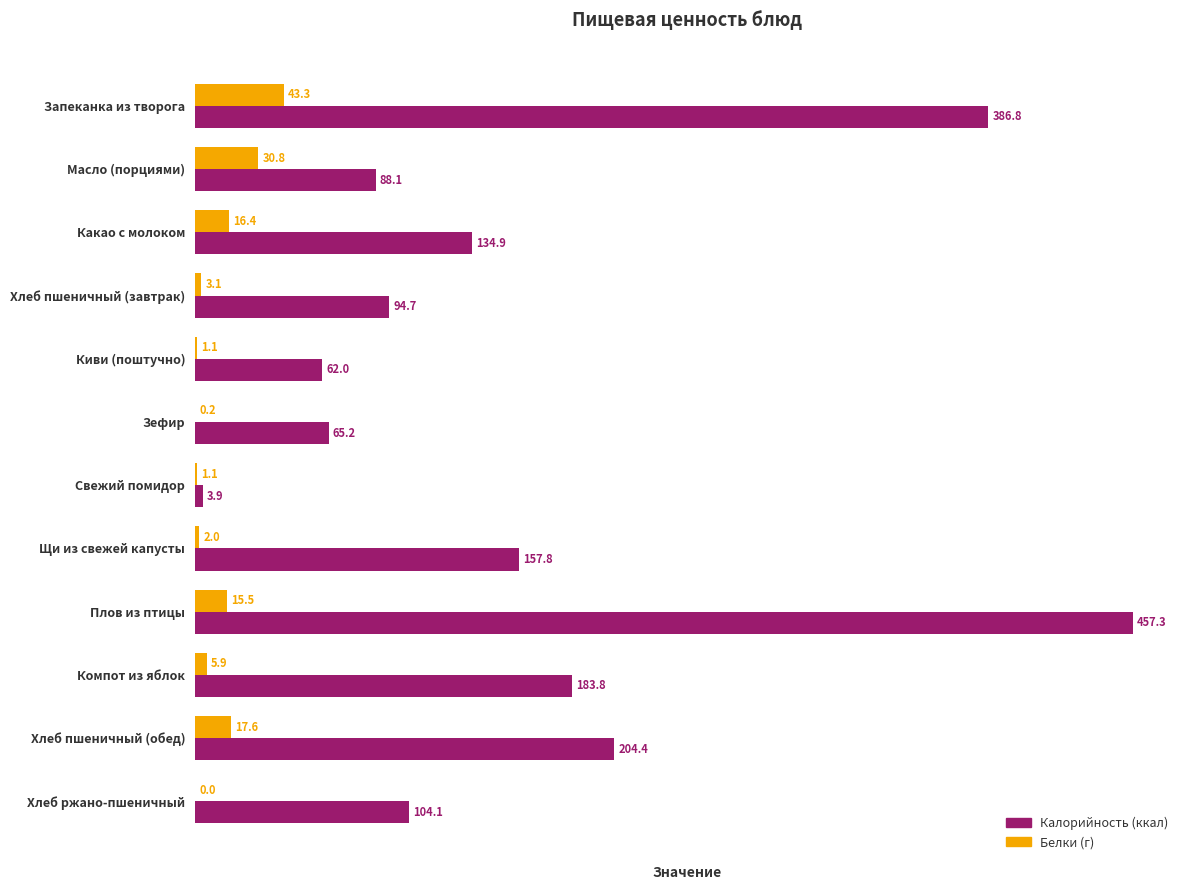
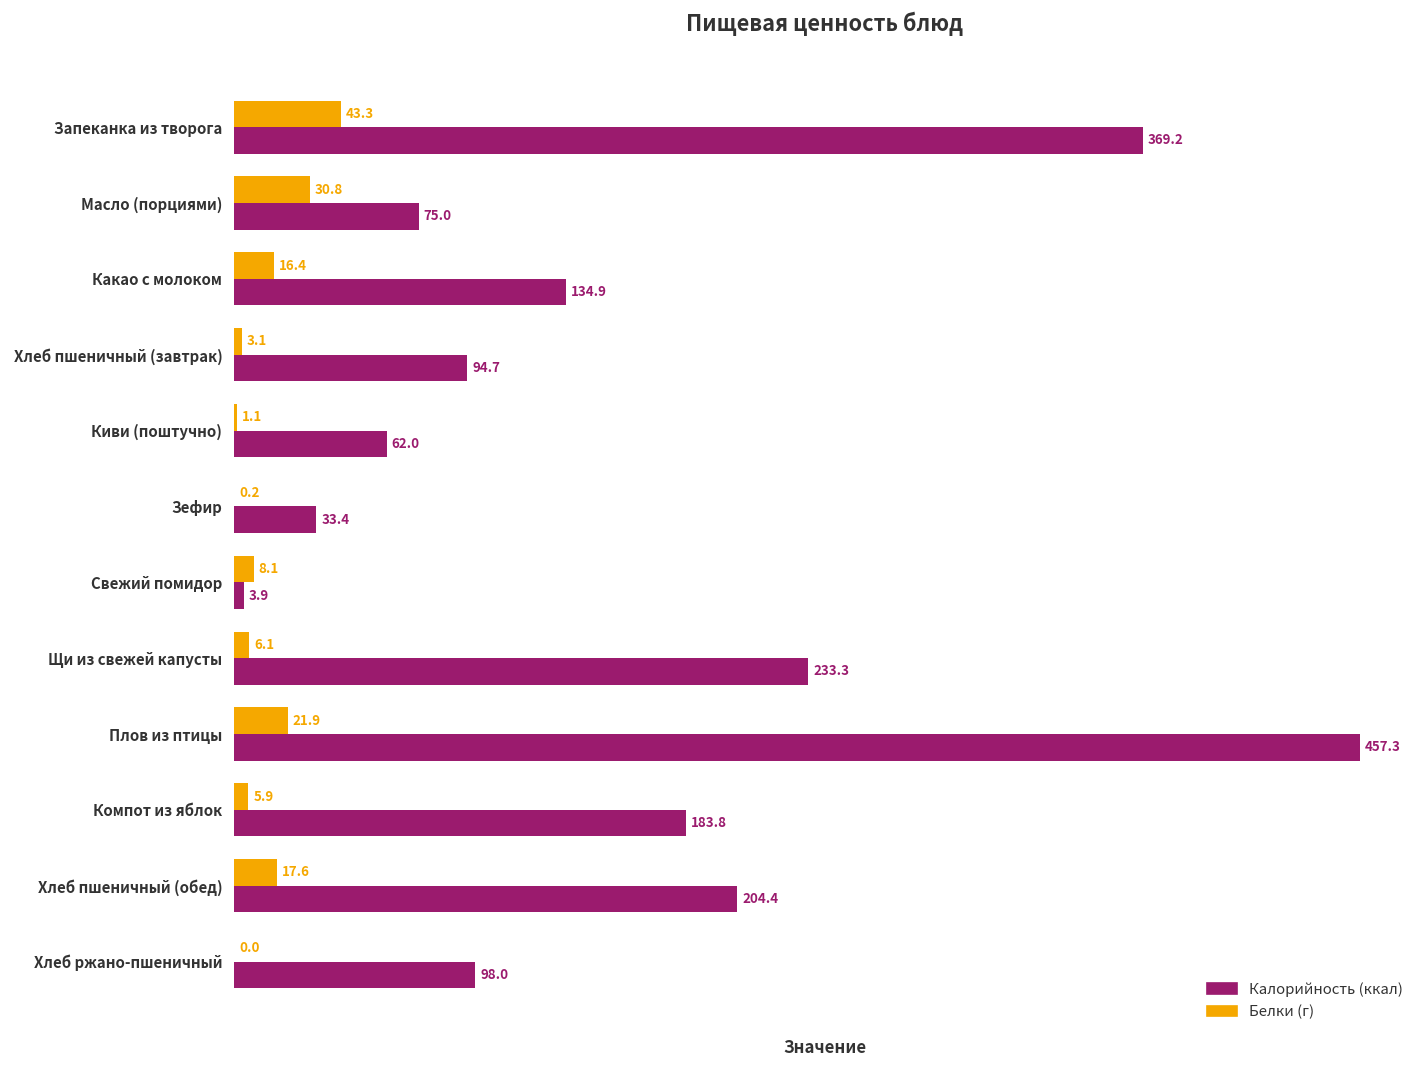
  {
    "Калорийность (ккал)": {
-     "Запеканка из творога": 386.8,
-     "Масло (порциями)": 88.1,
+     "Запеканка из творога": 369.2,
+     "Масло (порциями)": 75.0,
      "Какао с молоком": 134.9,
      "Хлеб пшеничный (завтрак)": 94.7,
      "Киви (поштучно)": 62.0,
-     "Зефир": 65.2,
+     "Зефир": 33.4,
      "Свежий помидор": 3.9,
-     "Щи из свежей капусты": 157.8,
+     "Щи из свежей капусты": 233.3,
      "Плов из птицы": 457.3,
      "Компот из яблок": 183.8,
      "Хлеб пшеничный (обед)": 204.4,
-     "Хлеб ржано-пшеничный": 104.1
+     "Хлеб ржано-пшеничный": 98.0
    },
    "Белки (г)": {
      "Запеканка из творога": 43.3,
      "Масло (порциями)": 30.8,
      "Какао с молоком": 16.4,
      "Хлеб пшеничный (завтрак)": 3.1,
      "Киви (поштучно)": 1.1,
      "Зефир": 0.2,
-     "Свежий помидор": 1.1,
-     "Щи из свежей капусты": 2.0,
-     "Плов из птицы": 15.5,
+     "Свежий помидор": 8.1,
+     "Щи из свежей капусты": 6.1,
+     "Плов из птицы": 21.9,
      "Компот из яблок": 5.9,
      "Хлеб пшеничный (обед)": 17.6,
      "Хлеб ржано-пшеничный": 0.0
    }
  }
